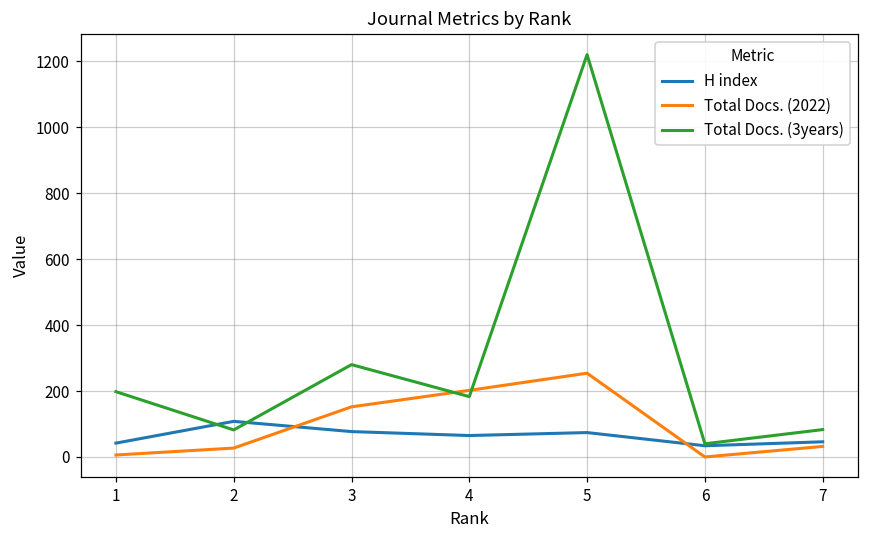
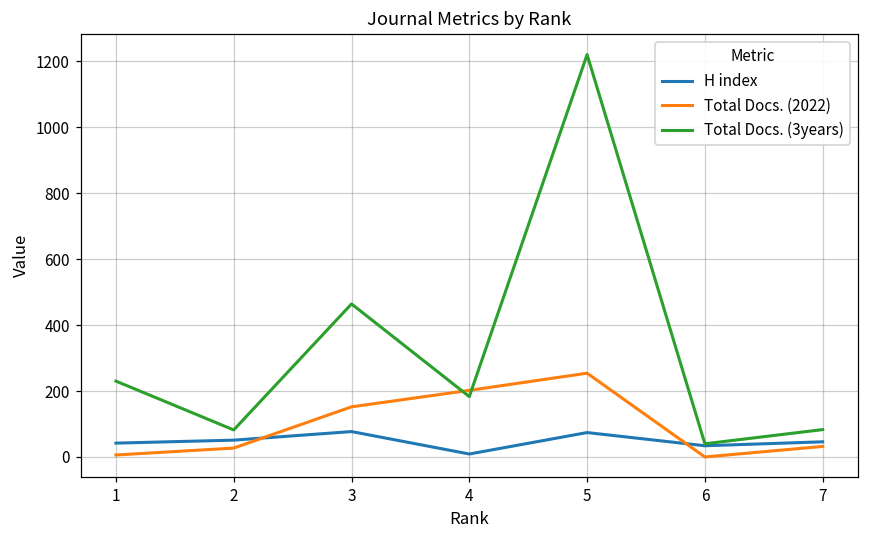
  {
    "H index": {
      "1": 40,
-     "2": 110,
+     "2": 50,
      "3": 80,
-     "4": 70,
+     "4": 10,
      "5": 70,
      "7": 50
    },
    "Total Docs. (2022)": {
      "1": 10,
      "2": 30,
      "3": 150,
      "4": 200,
      "5": 250,
      "6": 0,
      "7": 30
    },
    "Total Docs. (3years)": {
-     "1": 200,
+     "1": 230,
      "2": 80,
-     "3": 280,
+     "3": 460,
      "4": 180,
      "5": 1220,
      "7": 80
    }
  }
